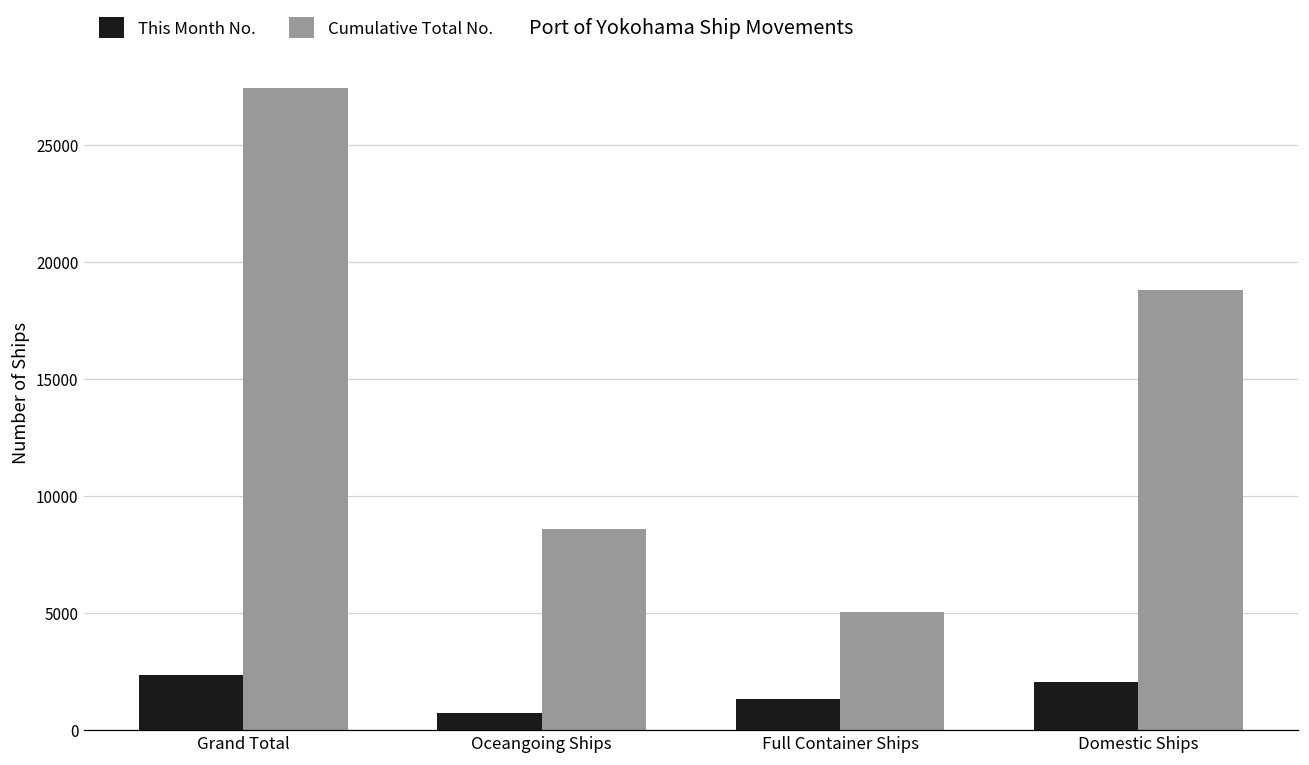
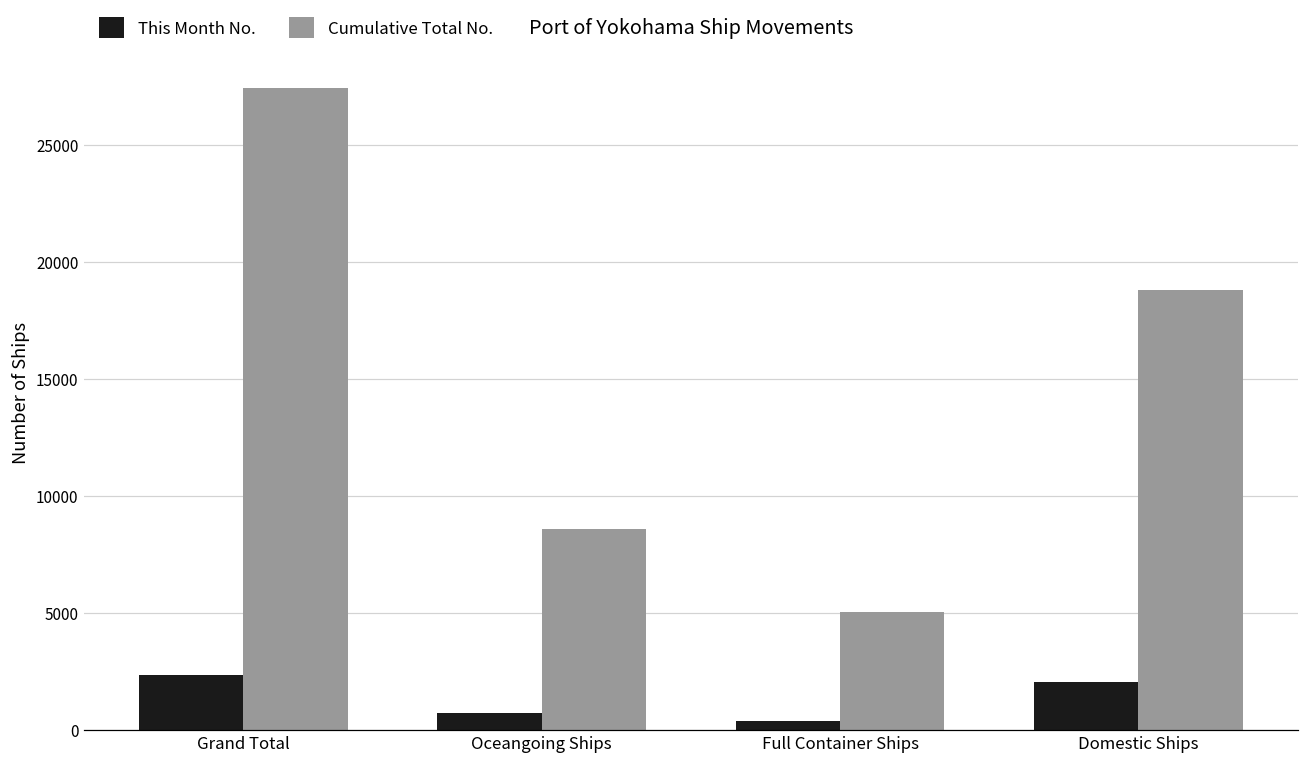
  {
    "This Month No.": {
      "Grand Total": 2300,
      "Oceangoing Ships": 700,
-     "Full Container Ships": 1300,
+     "Full Container Ships": 400,
      "Domestic Ships": 2000
    },
    "Cumulative Total No.": {
      "Grand Total": 27400,
      "Oceangoing Ships": 8600,
      "Full Container Ships": 5000,
      "Domestic Ships": 18800
    }
  }
